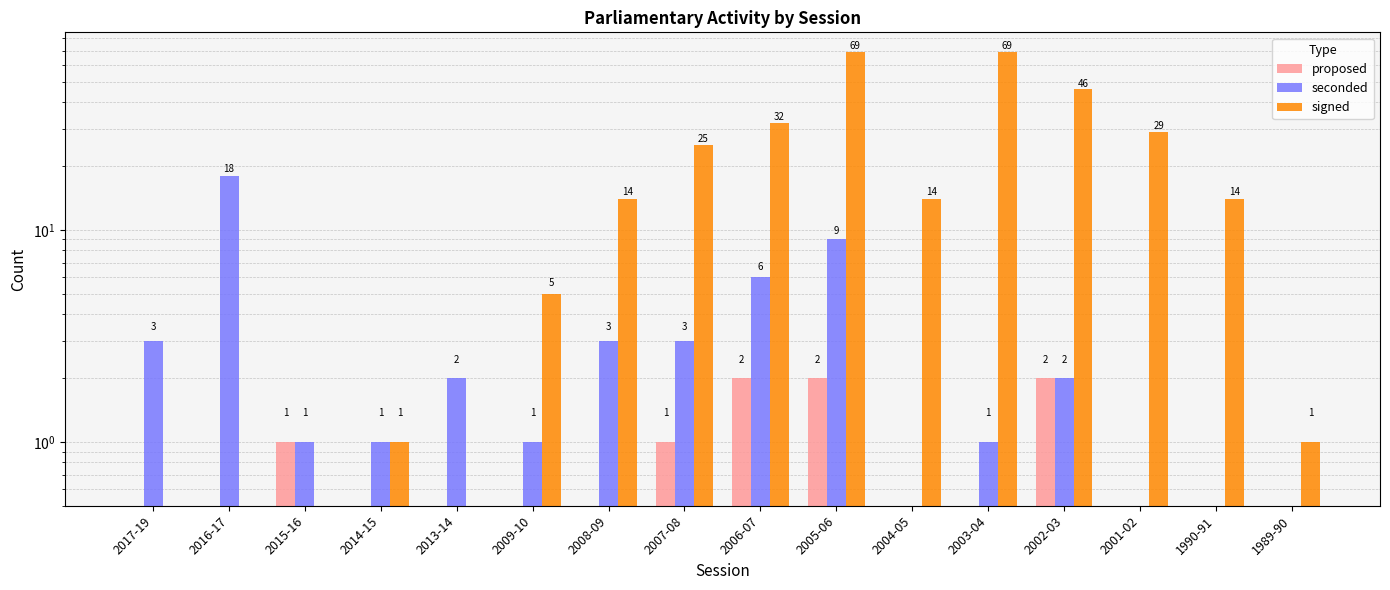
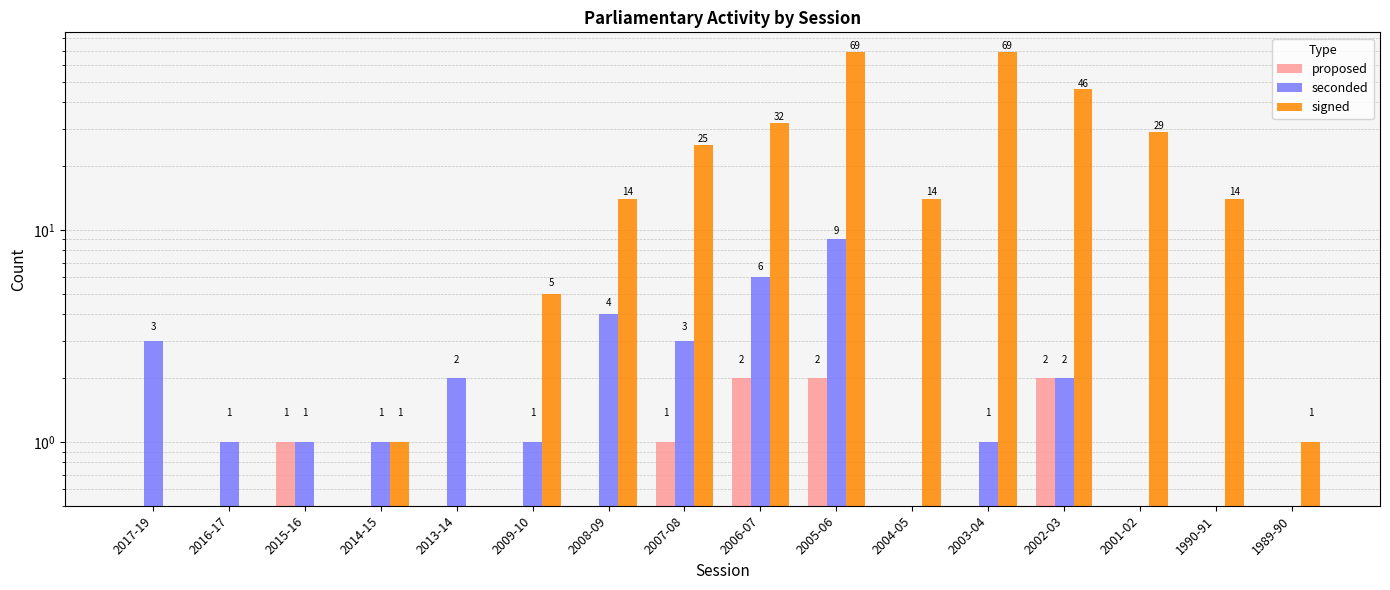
  {
    "proposed": {
      "2015-16": 1,
      "2007-08": 1,
      "2006-07": 2,
      "2005-06": 2,
      "2002-03": 2
    },
    "seconded": {
      "2017-19": 3,
-     "2016-17": 18,
+     "2016-17": 1,
      "2015-16": 1,
      "2014-15": 1,
      "2013-14": 2,
      "2009-10": 1,
-     "2008-09": 3,
+     "2008-09": 4,
      "2007-08": 3,
      "2006-07": 6,
      "2005-06": 9,
      "2003-04": 1,
      "2002-03": 2
    },
    "signed": {
      "2014-15": 1,
      "2009-10": 5,
      "2008-09": 14,
      "2007-08": 25,
      "2006-07": 32,
      "2005-06": 69,
      "2004-05": 14,
      "2003-04": 69,
      "2002-03": 46,
      "2001-02": 29,
      "1990-91": 14,
      "1989-90": 1
    }
  }
